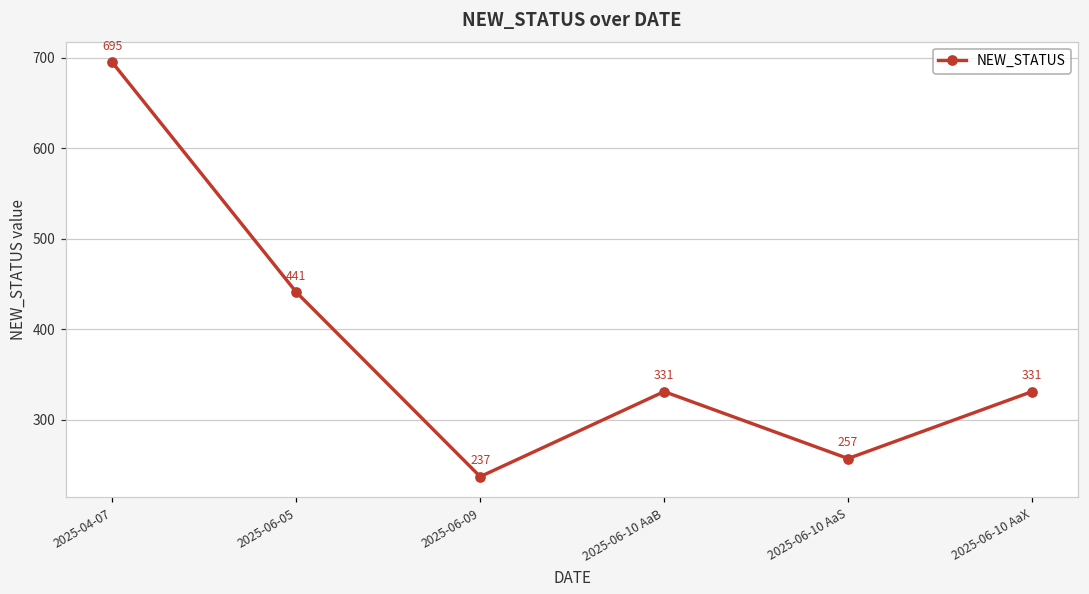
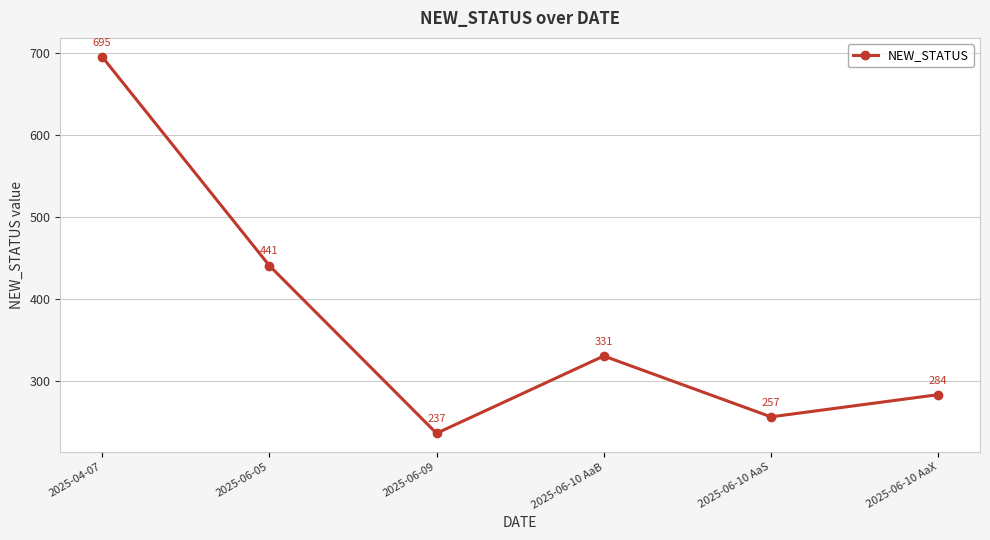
  {
    "2025-04-07": 695,
    "2025-06-05": 441,
    "2025-06-09": 237,
    "2025-06-10 AaB": 331,
    "2025-06-10 AaS": 257,
-   "2025-06-10 AaX": 331
+   "2025-06-10 AaX": 284
  }
